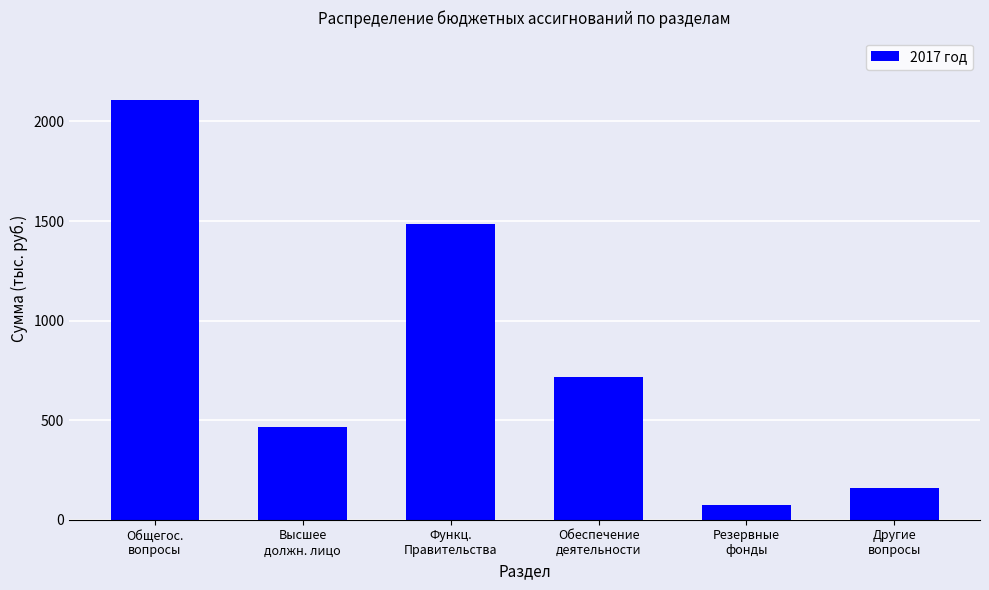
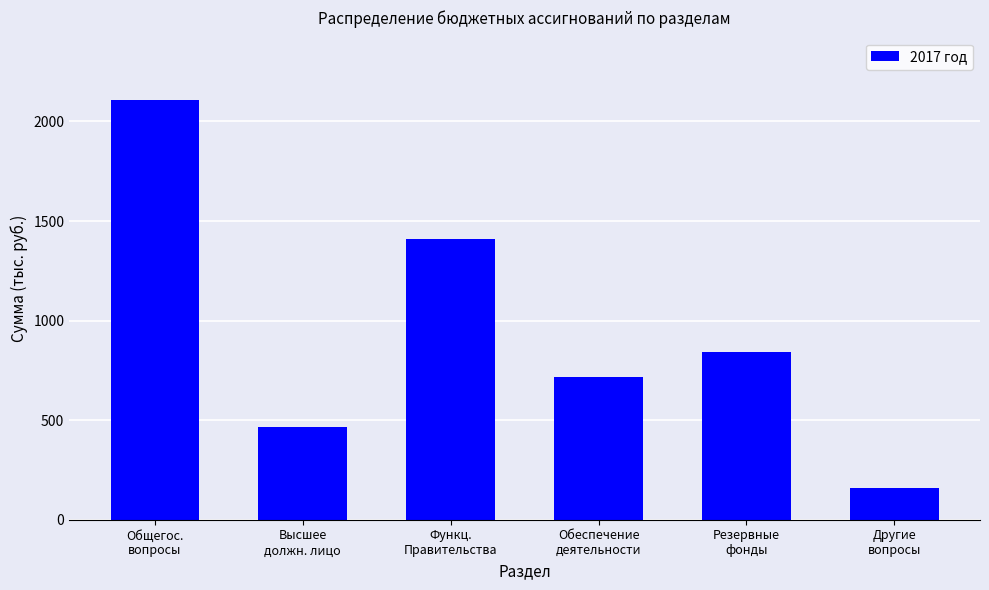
  {
    "Общегос. вопросы": 2110,
    "Высшее должн. лицо": 460,
-   "Функц. Правительства": 1490,
+   "Функц. Правительства": 1410,
    "Обеспечение деятельности": 710,
-   "Резервные фонды": 70,
+   "Резервные фонды": 840,
    "Другие вопросы": 160
  }
